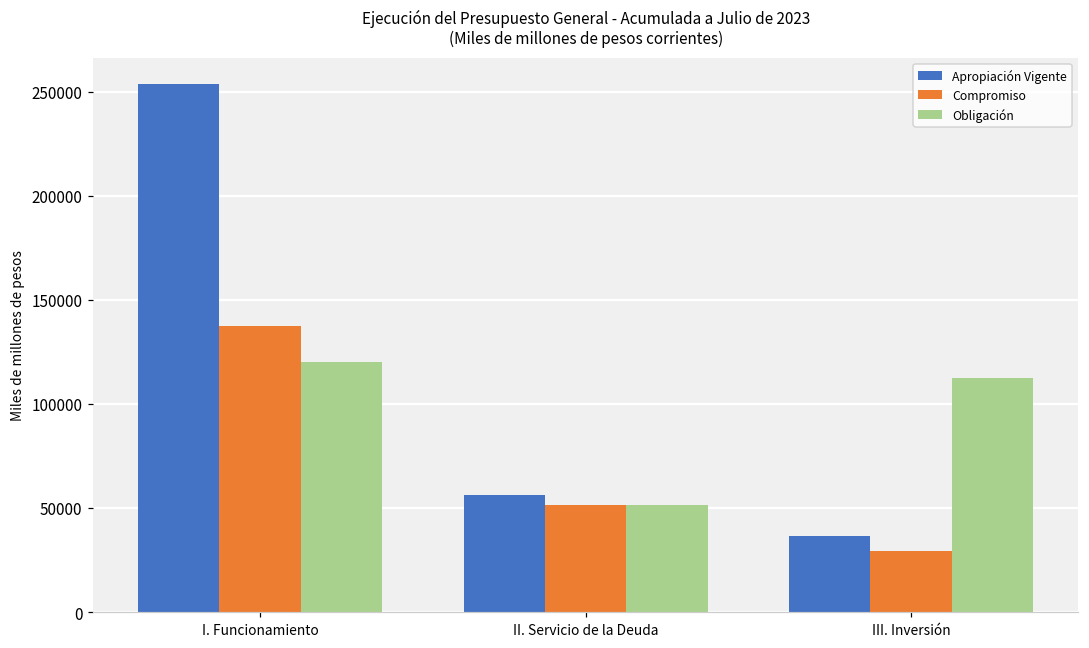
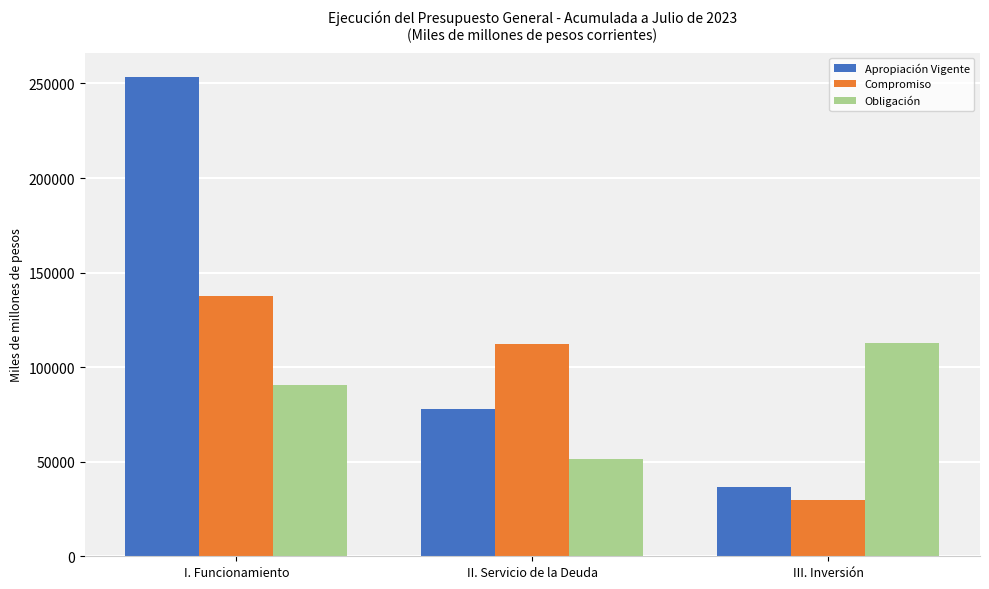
  {
    "Apropiación Vigente": {
      "I. Funcionamiento": 254000,
-     "II. Servicio de la Deuda": 56000,
+     "II. Servicio de la Deuda": 78000,
      "III. Inversión": 37000
    },
    "Compromiso": {
      "I. Funcionamiento": 138000,
-     "II. Servicio de la Deuda": 51000,
+     "II. Servicio de la Deuda": 112000,
      "III. Inversión": 30000
    },
    "Obligación": {
-     "I. Funcionamiento": 120000,
+     "I. Funcionamiento": 91000,
      "II. Servicio de la Deuda": 51000,
      "III. Inversión": 113000
    }
  }
